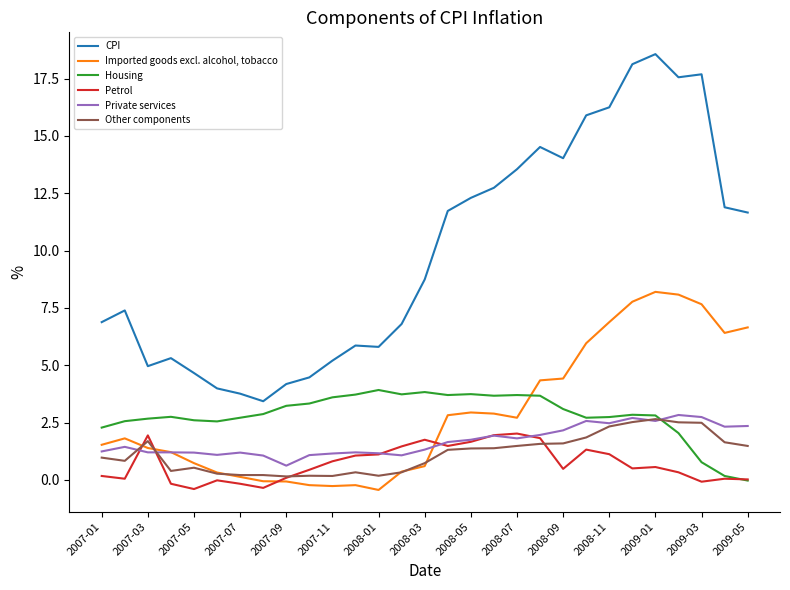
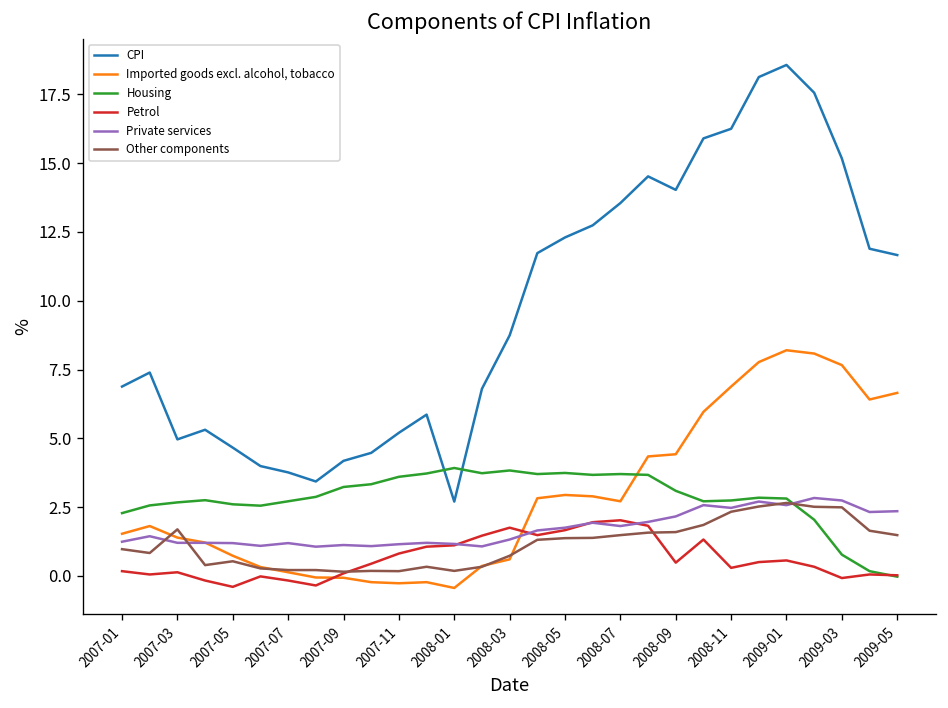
  {
    "CPI": {
      "2007-01": 6.9,
      "2007-03": 5.0,
      "2007-05": 4.7,
      "2007-07": 3.8,
      "2007-09": 4.2,
      "2007-11": 5.2,
-     "2008-01": 5.8,
+     "2008-01": 2.7,
      "2008-03": 8.7,
      "2008-05": 12.3,
      "2008-07": 13.6,
      "2008-09": 14.0,
      "2008-11": 16.3,
      "2009-01": 18.6,
-     "2009-03": 17.7,
+     "2009-03": 15.2,
      "2009-05": 11.7
    },
    "Imported goods excl. alcohol, tobacco": {
      "2007-01": 1.5,
      "2007-03": 1.4,
      "2007-05": 0.7,
      "2007-09": -0.1,
      "2007-11": -0.3,
      "2008-01": -0.4,
      "2008-03": 0.6,
      "2008-05": 2.9,
      "2008-07": 2.7,
      "2008-09": 4.4,
      "2008-11": 6.9,
      "2009-01": 8.2,
      "2009-03": 7.7,
      "2009-05": 6.7
    },
    "Housing": {
      "2007-01": 2.3,
      "2007-03": 2.7,
      "2007-05": 2.6,
      "2007-07": 2.7,
      "2007-09": 3.2,
      "2007-11": 3.6,
      "2008-01": 3.9,
      "2008-03": 3.8,
      "2008-05": 3.7,
      "2008-07": 3.7,
      "2008-09": 3.1,
      "2008-11": 2.7,
      "2009-01": 2.8,
      "2009-03": 0.8
    },
    "Petrol": {
      "2007-01": 0.2,
-     "2007-03": 1.9,
+     "2007-03": 0.1,
      "2007-05": -0.4,
      "2007-07": -0.2,
      "2007-11": 0.8,
      "2008-03": 1.8,
      "2008-07": 2.0,
      "2008-09": 0.5,
-     "2008-11": 1.1,
+     "2008-11": 0.3,
      "2009-01": 0.6,
      "2009-03": -0.1
    },
    "Private services": {
      "2007-01": 1.2,
      "2007-03": 1.2,
      "2007-05": 1.2,
      "2007-07": 1.2,
-     "2007-09": 0.6,
+     "2007-09": 1.1,
      "2007-11": 1.2,
      "2008-03": 1.3,
      "2008-07": 1.8,
      "2008-09": 2.2,
      "2008-11": 2.5,
      "2009-03": 2.7,
      "2009-05": 2.4
    },
    "Other components": {
      "2007-01": 1.0,
      "2007-03": 1.7,
      "2007-05": 0.5,
      "2007-11": 0.2,
      "2008-01": 0.2,
      "2008-03": 0.7,
      "2008-05": 1.4,
      "2008-07": 1.5,
      "2008-09": 1.6,
      "2008-11": 2.3,
      "2009-03": 2.5,
      "2009-05": 1.5
    }
  }
